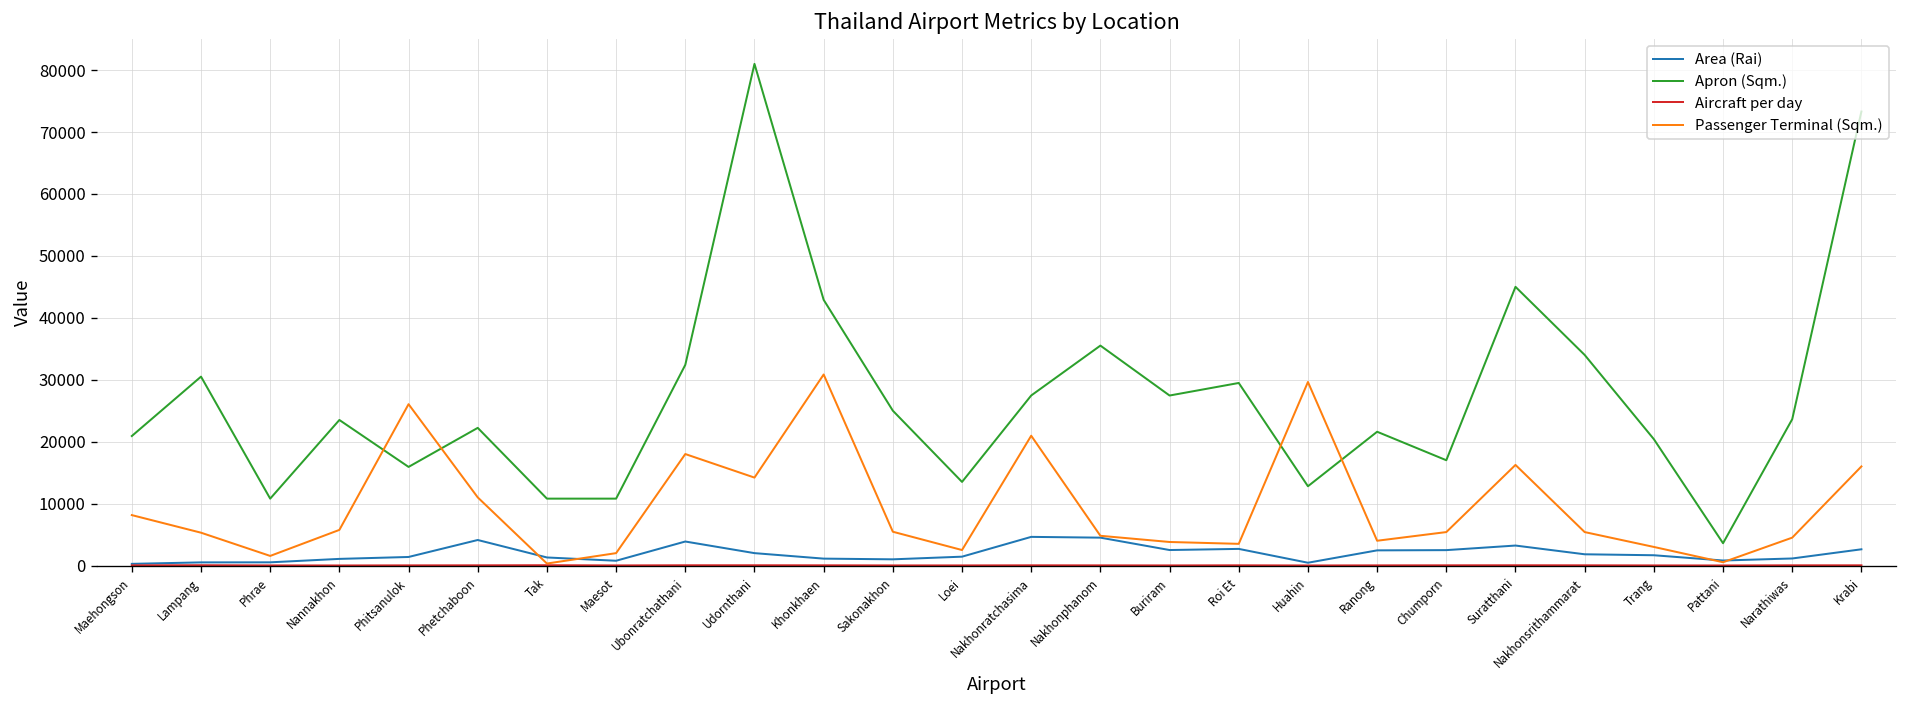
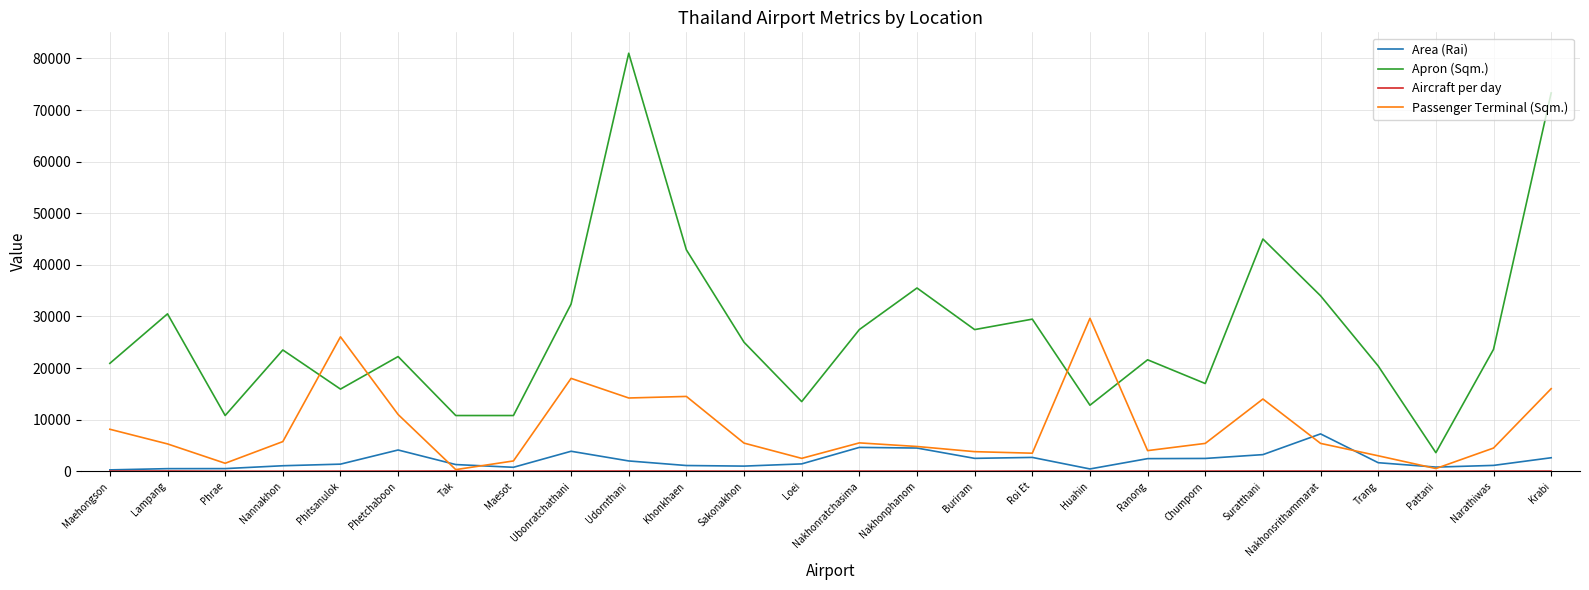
  {
    "Area (Rai)": {
      "Phrae": 1000,
      "Nannakhon": 1000,
      "Phitsanulok": 1000,
      "Phetchaboon": 4000,
      "Tak": 1000,
      "Maesot": 1000,
      "Ubonratchathani": 4000,
      "Udornthani": 2000,
      "Khonkhaen": 1000,
      "Sakonakhon": 1000,
      "Loei": 1000,
      "Nakhonratchasima": 5000,
      "Buriram": 3000,
      "Roi Et": 3000,
      "Ranong": 2000,
      "Chumporn": 2000,
      "Suratthani": 3000,
-     "Nakhonsrithammarat": 2000,
+     "Nakhonsrithammarat": 7000,
      "Trang": 2000,
      "Narathiwas": 1000,
      "Krabi": 3000
    },
    "Apron (Sqm.)": {
      "Maehongson": 21000,
      "Lampang": 31000,
      "Phrae": 11000,
      "Nannakhon": 24000,
      "Phitsanulok": 16000,
      "Phetchaboon": 22000,
      "Tak": 11000,
      "Maesot": 11000,
      "Ubonratchathani": 32000,
      "Udornthani": 81000,
      "Khonkhaen": 43000,
      "Sakonakhon": 25000,
      "Loei": 14000,
      "Nakhonratchasima": 27000,
      "Nakhonphanom": 36000,
      "Buriram": 27000,
      "Roi Et": 29000,
      "Huahin": 13000,
      "Ranong": 22000,
      "Chumporn": 17000,
      "Suratthani": 45000,
      "Nakhonsrithammarat": 34000,
      "Trang": 20000,
      "Pattani": 4000,
      "Narathiwas": 24000
    },
    "Aircraft per day": {
      "Phrae": 0,
      "Nannakhon": 0,
      "Phitsanulok": 0,
      "Phetchaboon": 0,
      "Maesot": 0,
      "Ubonratchathani": 0,
      "Udornthani": 0,
      "Khonkhaen": 0,
      "Sakonakhon": 0,
      "Loei": 0,
      "Nakhonratchasima": 0,
      "Nakhonphanom": 0,
      "Buriram": 0,
      "Roi Et": 0,
      "Ranong": 0,
      "Chumporn": 0,
      "Suratthani": 0,
      "Nakhonsrithammarat": 0,
      "Trang": 0,
      "Pattani": 0,
      "Narathiwas": 0,
      "Krabi": 0
    },
    "Passenger Terminal (Sqm.)": {
      "Maehongson": 8000,
      "Lampang": 5000,
      "Phrae": 2000,
      "Nannakhon": 6000,
      "Phitsanulok": 26000,
      "Phetchaboon": 11000,
      "Maesot": 2000,
      "Ubonratchathani": 18000,
      "Udornthani": 14000,
-     "Khonkhaen": 31000,
+     "Khonkhaen": 15000,
      "Sakonakhon": 5000,
      "Loei": 3000,
-     "Nakhonratchasima": 21000,
+     "Nakhonratchasima": 6000,
      "Buriram": 4000,
      "Roi Et": 4000,
      "Huahin": 30000,
      "Ranong": 4000,
      "Chumporn": 5000,
-     "Suratthani": 16000,
+     "Suratthani": 14000,
      "Nakhonsrithammarat": 5000,
      "Trang": 3000,
      "Narathiwas": 5000,
      "Krabi": 16000
    }
  }
